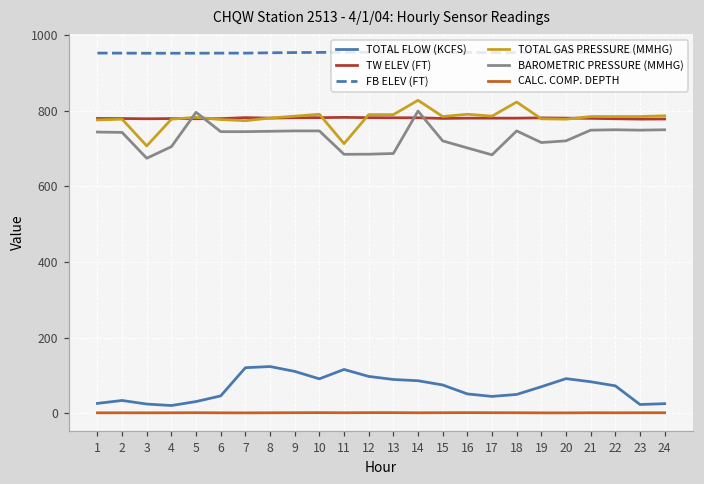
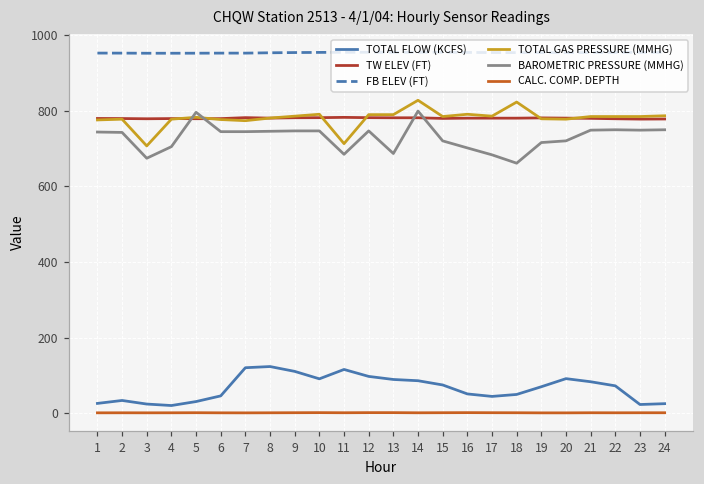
  {
    "TOTAL GAS PRESSURE (MMHG)": {
      "3": 710,
      "7": 770,
      "10": 790,
      "11": 710,
      "12": 790,
      "13": 790,
      "14": 830,
      "16": 790,
      "18": 820,
      "24": 790
    },
    "BAROMETRIC PRESSURE (MMHG)": {
      "1": 740,
      "2": 740,
      "3": 670,
      "4": 710,
      "5": 800,
      "6": 750,
      "7": 750,
      "8": 750,
      "9": 750,
      "10": 750,
      "11": 690,
-     "12": 690,
+     "12": 750,
      "13": 690,
      "14": 800,
      "15": 720,
      "16": 700,
      "17": 680,
-     "18": 750,
+     "18": 660,
      "19": 720,
      "20": 720,
      "21": 750,
      "22": 750,
      "23": 750,
      "24": 750
    }
  }
